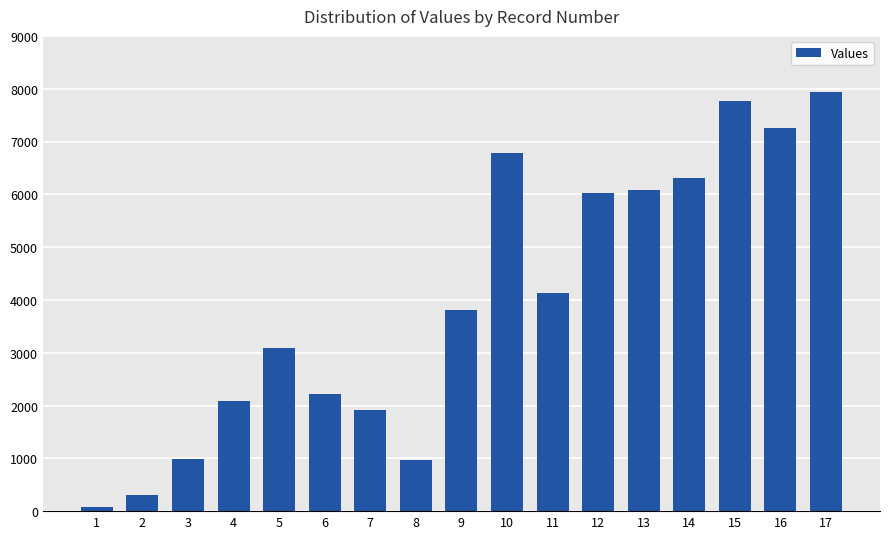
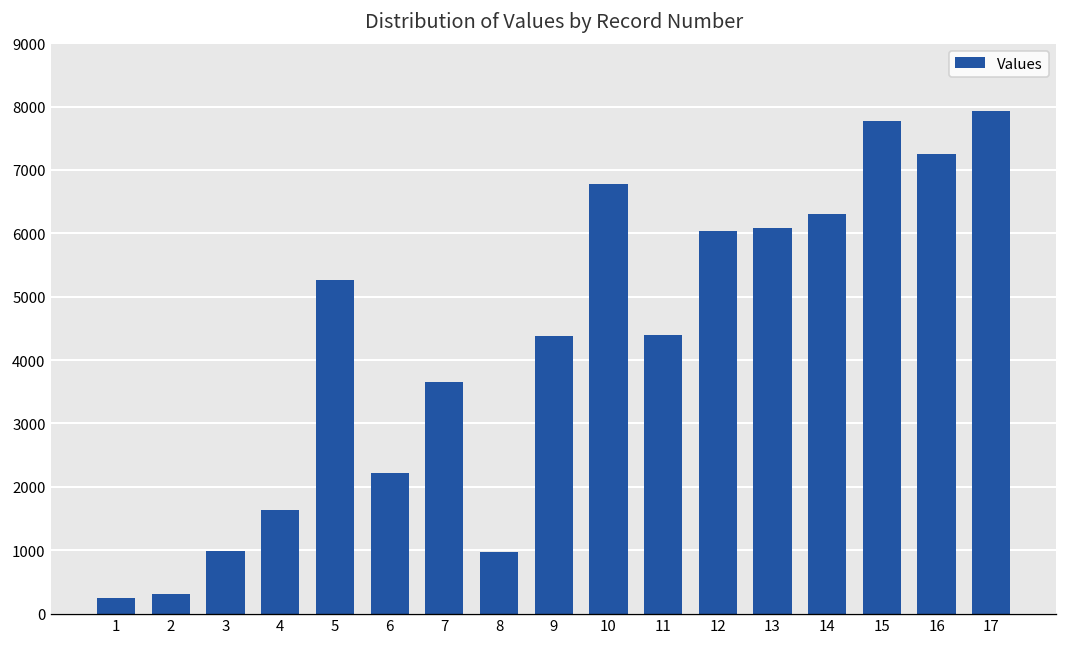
  {
-   "1": 100,
+   "1": 300,
    "2": 300,
    "3": 1000,
-   "4": 2100,
-   "5": 3100,
+   "4": 1600,
+   "5": 5300,
    "6": 2200,
-   "7": 1900,
+   "7": 3700,
    "8": 1000,
-   "9": 3800,
+   "9": 4400,
    "10": 6800,
-   "11": 4100,
+   "11": 4400,
    "12": 6000,
    "13": 6100,
    "14": 6300,
    "15": 7800,
    "16": 7300,
    "17": 7900
  }
